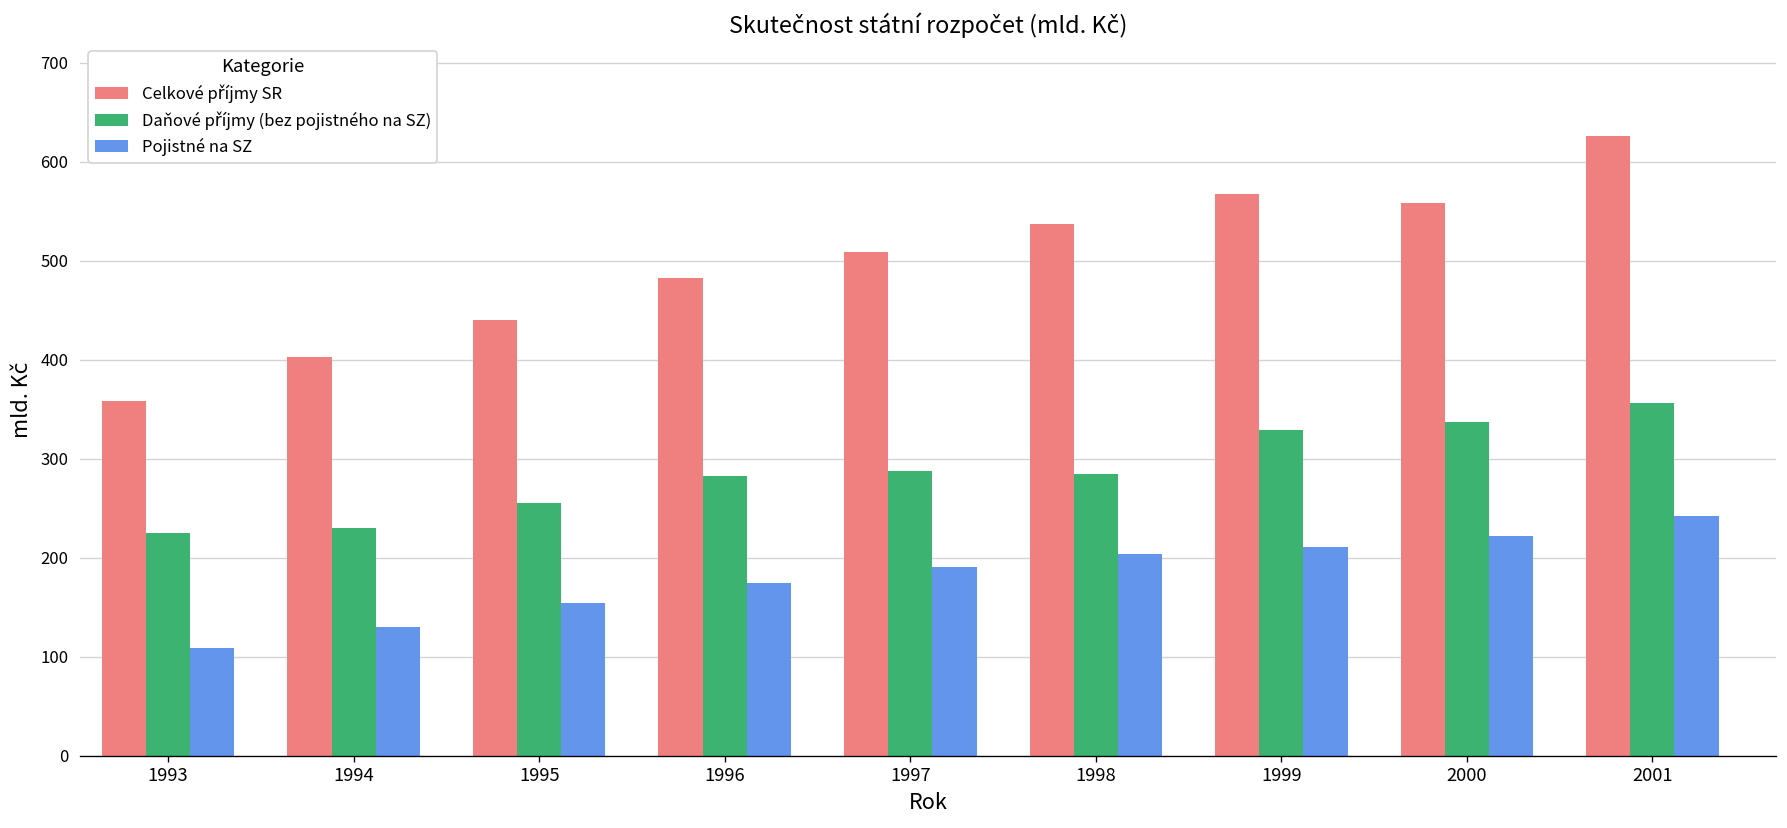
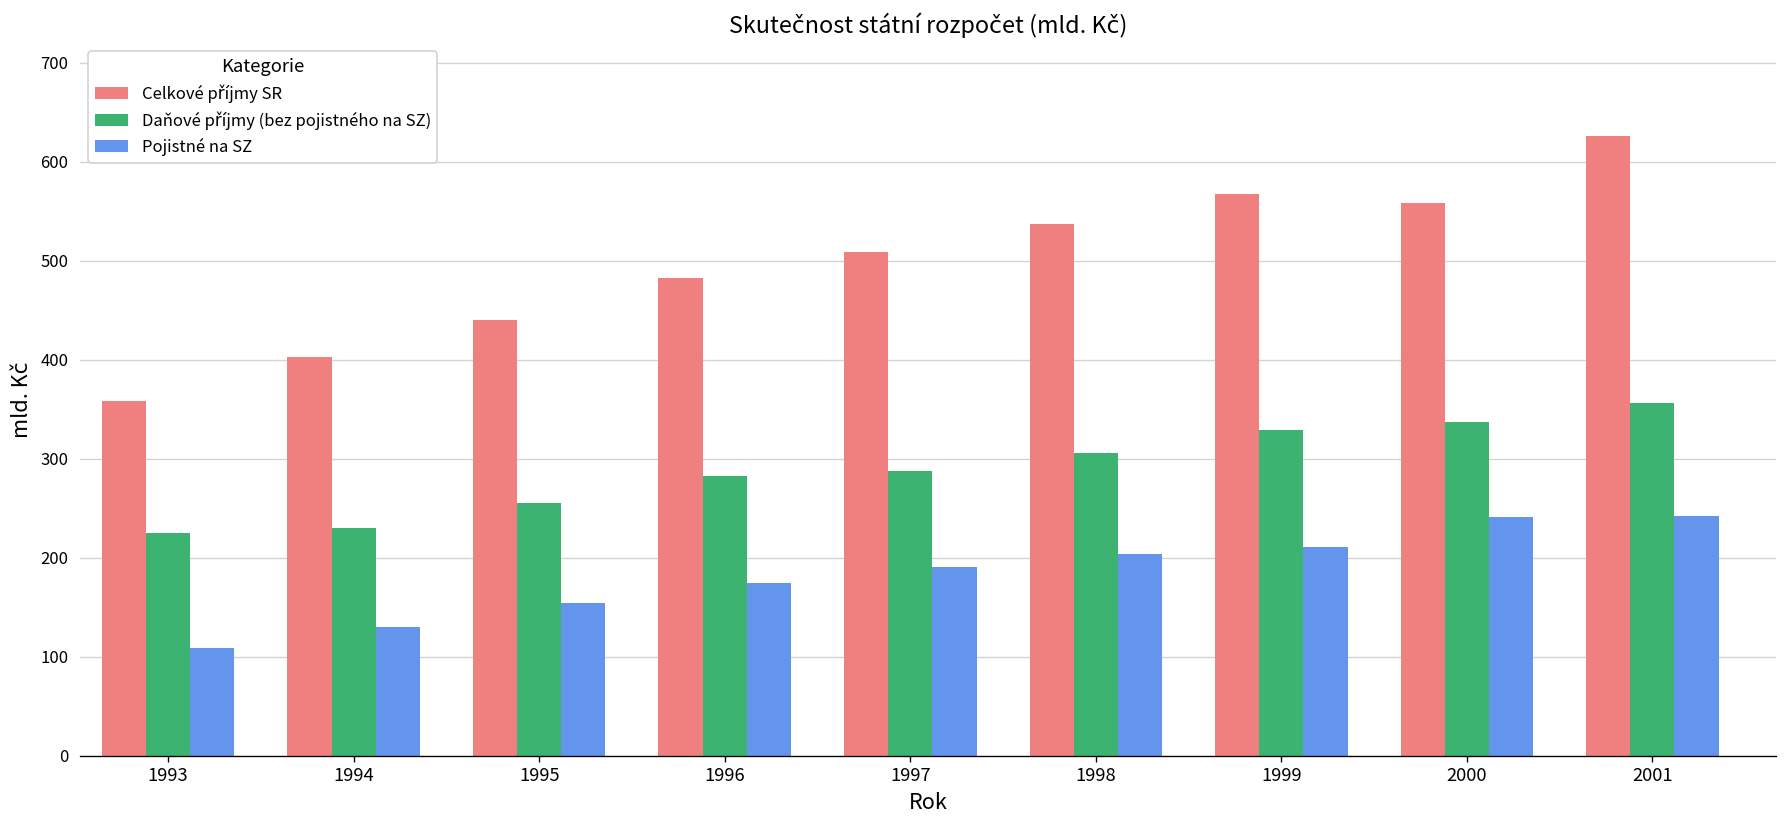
  {
    "Celkové příjmy SR": {
      "1993": 360,
      "1994": 400,
      "1995": 440,
      "1996": 480,
      "1997": 510,
      "1998": 540,
      "1999": 570,
      "2000": 560,
      "2001": 630
    },
    "Daňové příjmy (bez pojistného na SZ)": {
      "1993": 220,
      "1994": 230,
      "1995": 260,
      "1996": 280,
      "1997": 290,
-     "1998": 280,
+     "1998": 310,
      "1999": 330,
      "2000": 340,
      "2001": 360
    },
    "Pojistné na SZ": {
      "1993": 110,
      "1994": 130,
      "1995": 150,
      "1996": 170,
      "1997": 190,
      "1998": 200,
      "1999": 210,
-     "2000": 220,
+     "2000": 240,
      "2001": 240
    }
  }
